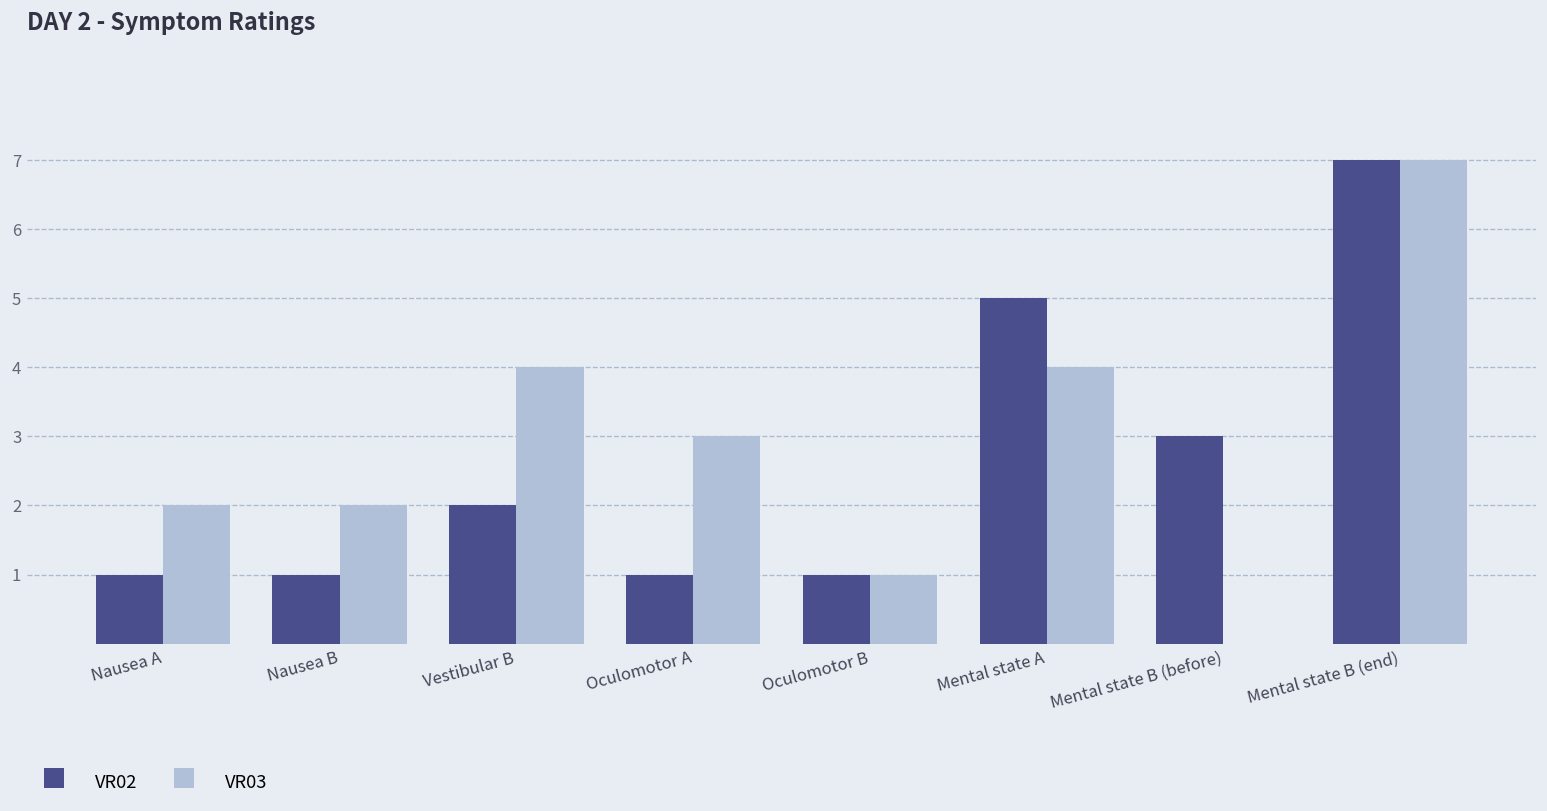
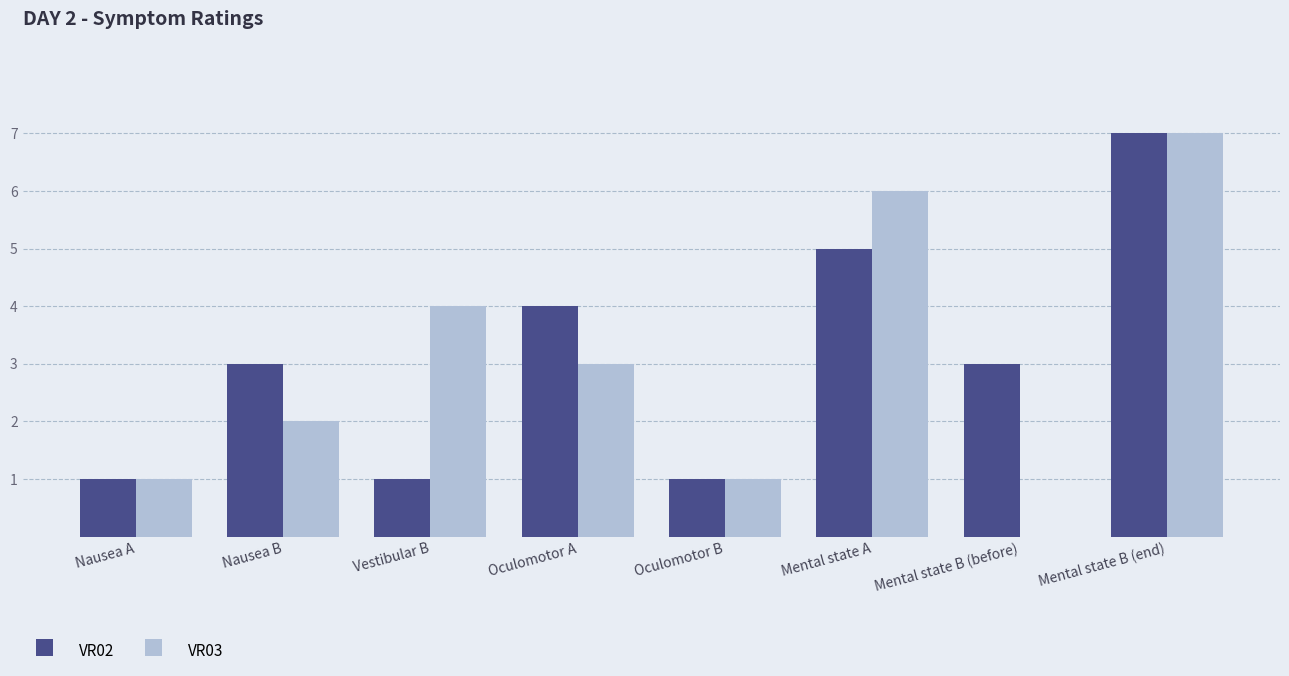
  {
    "VR02": {
      "Nausea A": 1,
-     "Nausea B": 1,
-     "Vestibular B": 2,
-     "Oculomotor A": 1,
+     "Nausea B": 3,
+     "Vestibular B": 1,
+     "Oculomotor A": 4,
      "Oculomotor B": 1,
      "Mental state A": 5,
      "Mental state B (before)": 3,
      "Mental state B (end)": 7
    },
    "VR03": {
-     "Nausea A": 2,
+     "Nausea A": 1,
      "Nausea B": 2,
      "Vestibular B": 4,
      "Oculomotor A": 3,
      "Oculomotor B": 1,
-     "Mental state A": 4,
+     "Mental state A": 6,
      "Mental state B (before)": 0,
      "Mental state B (end)": 7
    }
  }
